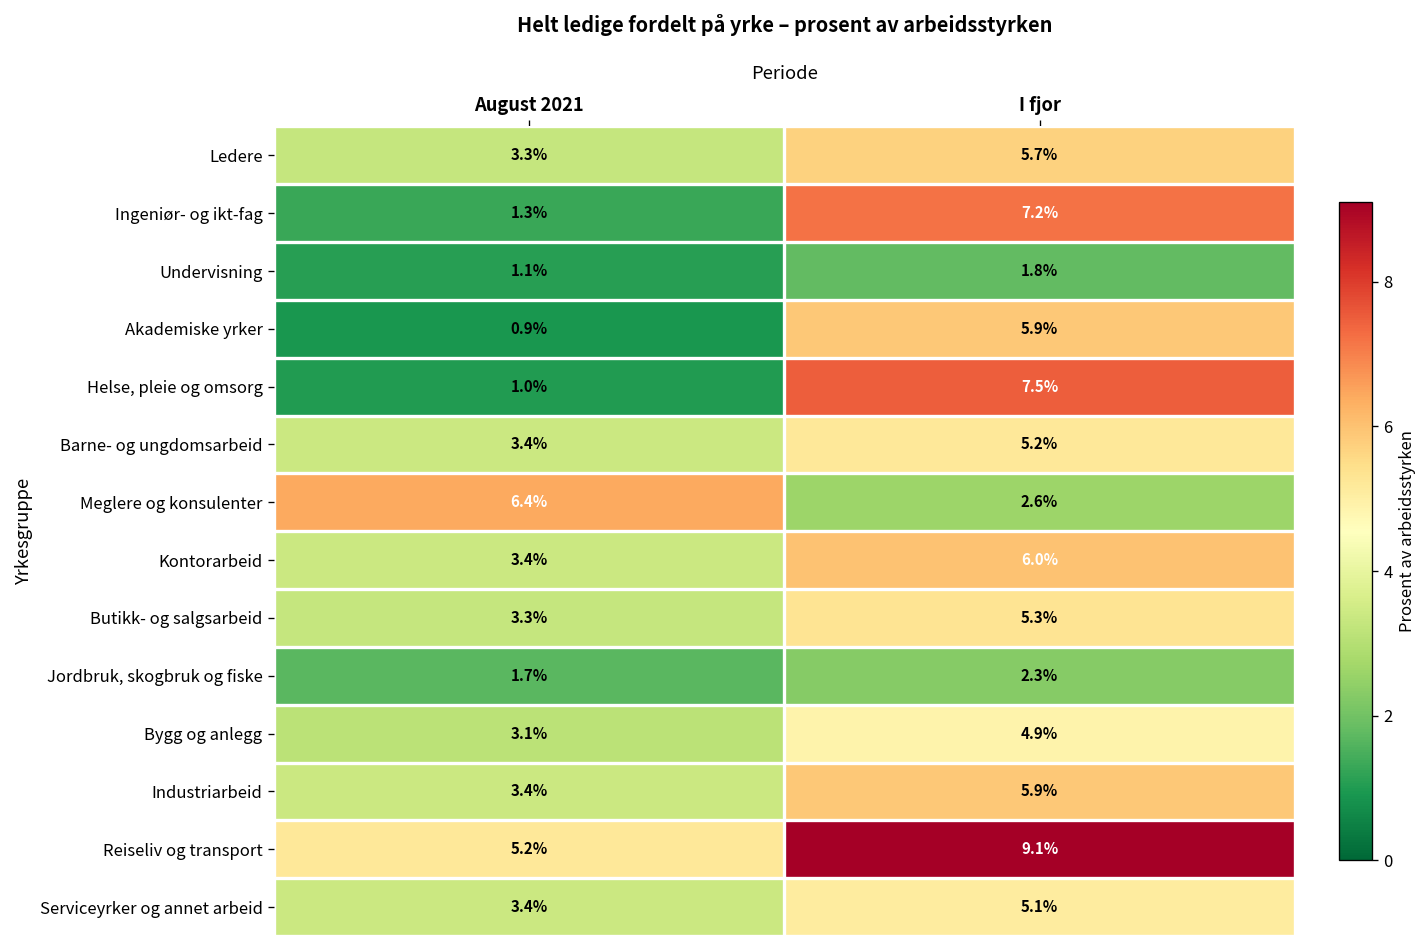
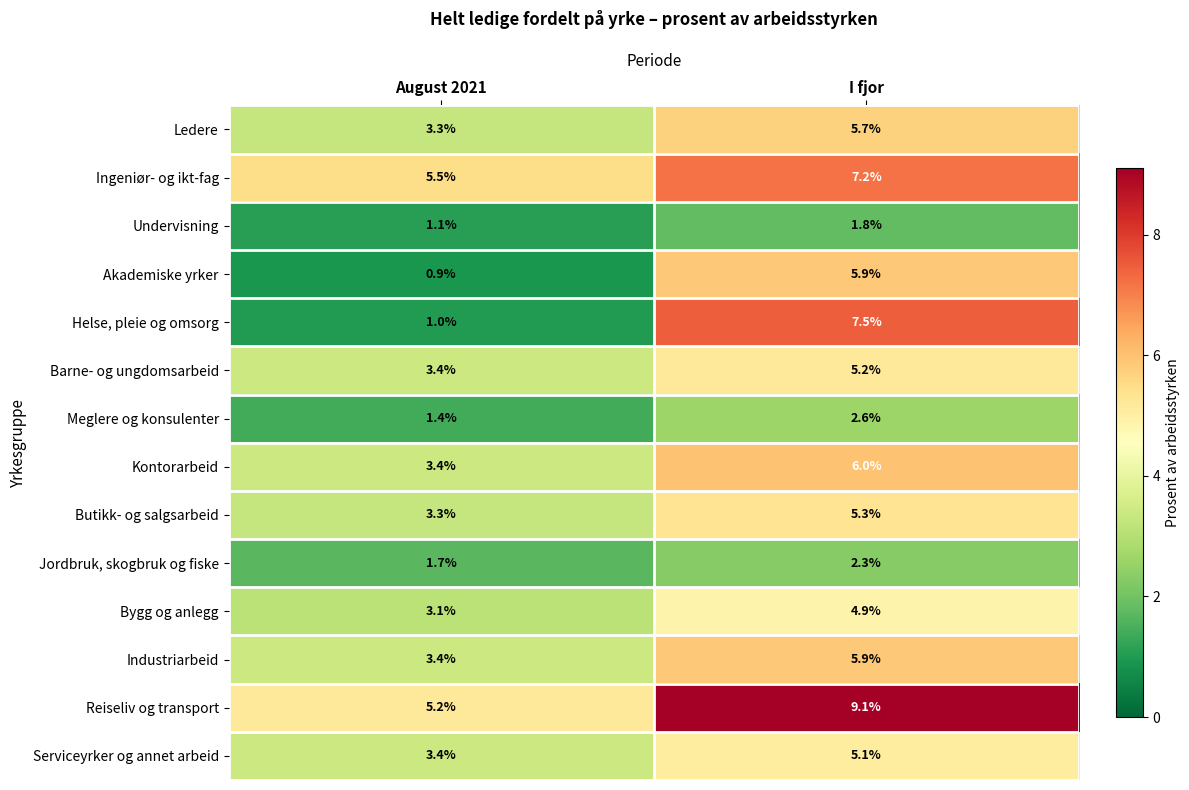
  {
    "Ledere": {
      "August 2021": "3.3%",
      "I fjor": "5.7%"
    },
    "Ingeniør- og ikt-fag": {
-     "August 2021": "1.3%",
+     "August 2021": "5.5%",
      "I fjor": "7.2%"
    },
    "Undervisning": {
      "August 2021": "1.1%",
      "I fjor": "1.8%"
    },
    "Akademiske yrker": {
      "August 2021": "0.9%",
      "I fjor": "5.9%"
    },
    "Helse, pleie og omsorg": {
      "August 2021": "1.0%",
      "I fjor": "7.5%"
    },
    "Barne- og ungdomsarbeid": {
      "August 2021": "3.4%",
      "I fjor": "5.2%"
    },
    "Meglere og konsulenter": {
-     "August 2021": "6.4%",
+     "August 2021": "1.4%",
      "I fjor": "2.6%"
    },
    "Kontorarbeid": {
      "August 2021": "3.4%",
      "I fjor": "6.0%"
    },
    "Butikk- og salgsarbeid": {
      "August 2021": "3.3%",
      "I fjor": "5.3%"
    },
    "Jordbruk, skogbruk og fiske": {
      "August 2021": "1.7%",
      "I fjor": "2.3%"
    },
    "Bygg og anlegg": {
      "August 2021": "3.1%",
      "I fjor": "4.9%"
    },
    "Industriarbeid": {
      "August 2021": "3.4%",
      "I fjor": "5.9%"
    },
    "Reiseliv og transport": {
      "August 2021": "5.2%",
      "I fjor": "9.1%"
    },
    "Serviceyrker og annet arbeid": {
      "August 2021": "3.4%",
      "I fjor": "5.1%"
    }
  }
